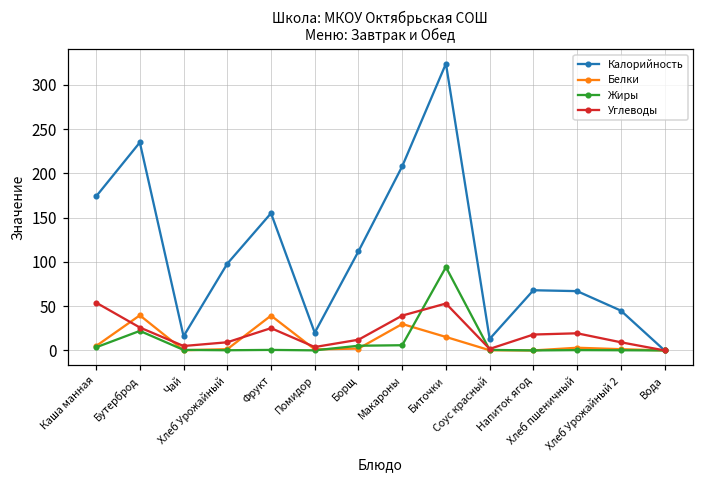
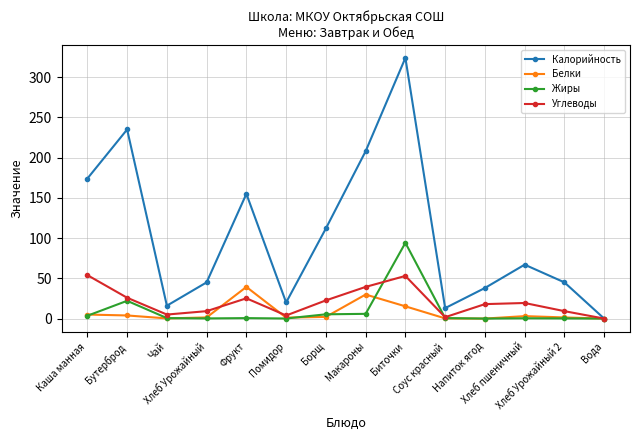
  {
    "Калорийность": {
      "Каша манная": 170,
      "Бутерброд": 240,
      "Чай": 20,
-     "Хлеб Урожайный": 100,
+     "Хлеб Урожайный": 50,
      "Фрукт": 160,
      "Помидор": 20,
      "Борщ": 110,
      "Макароны": 210,
      "Биточки": 320,
      "Соус красный": 10,
-     "Напиток ягод": 70,
+     "Напиток ягод": 40,
      "Хлеб пшеничный": 70,
      "Хлеб Урожайный 2": 50
    },
    "Белки": {
-     "Бутерброд": 40,
+     "Бутерброд": 0,
      "Фрукт": 40,
      "Борщ": 0,
      "Макароны": 30,
      "Биточки": 20
    },
    "Жиры": {
      "Бутерброд": 20,
      "Фрукт": 0,
      "Борщ": 10,
      "Макароны": 10,
      "Биточки": 90
    },
    "Углеводы": {
      "Каша манная": 50,
      "Бутерброд": 30,
      "Чай": 10,
      "Хлеб Урожайный": 10,
      "Фрукт": 30,
-     "Борщ": 10,
+     "Борщ": 20,
      "Макароны": 40,
      "Биточки": 50,
      "Напиток ягод": 20,
      "Хлеб пшеничный": 20,
      "Хлеб Урожайный 2": 10
    }
  }
